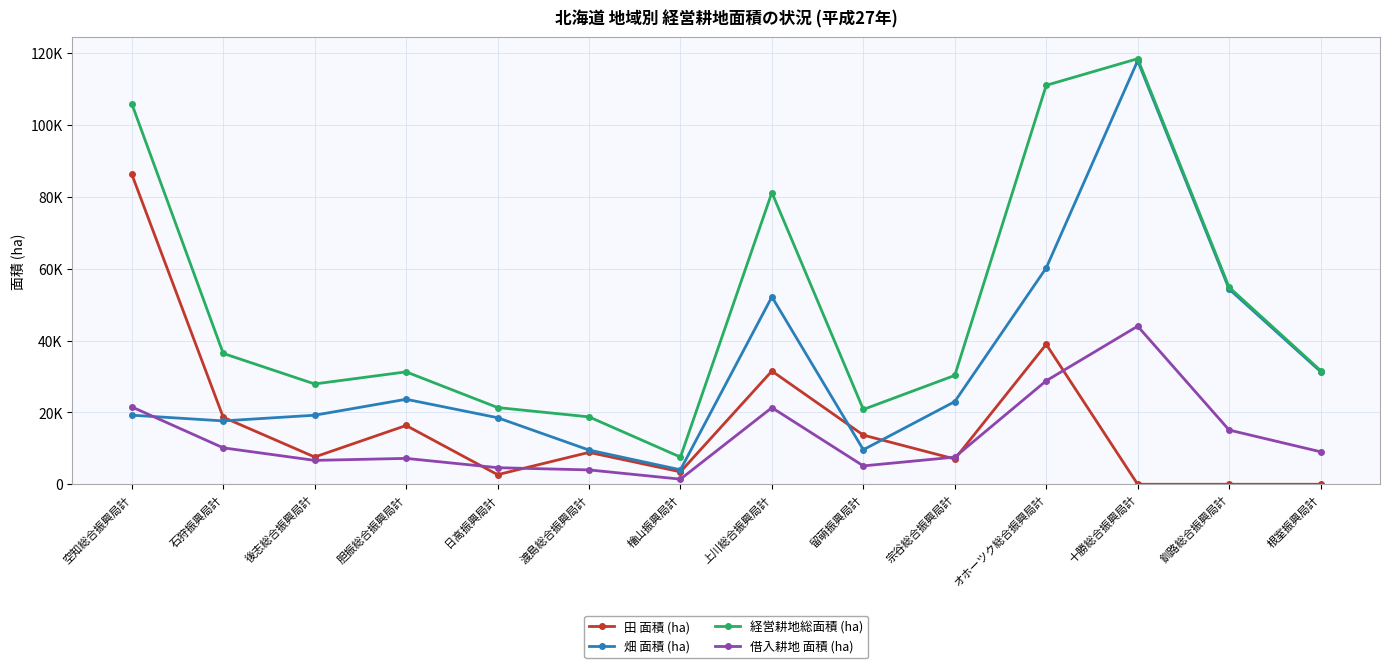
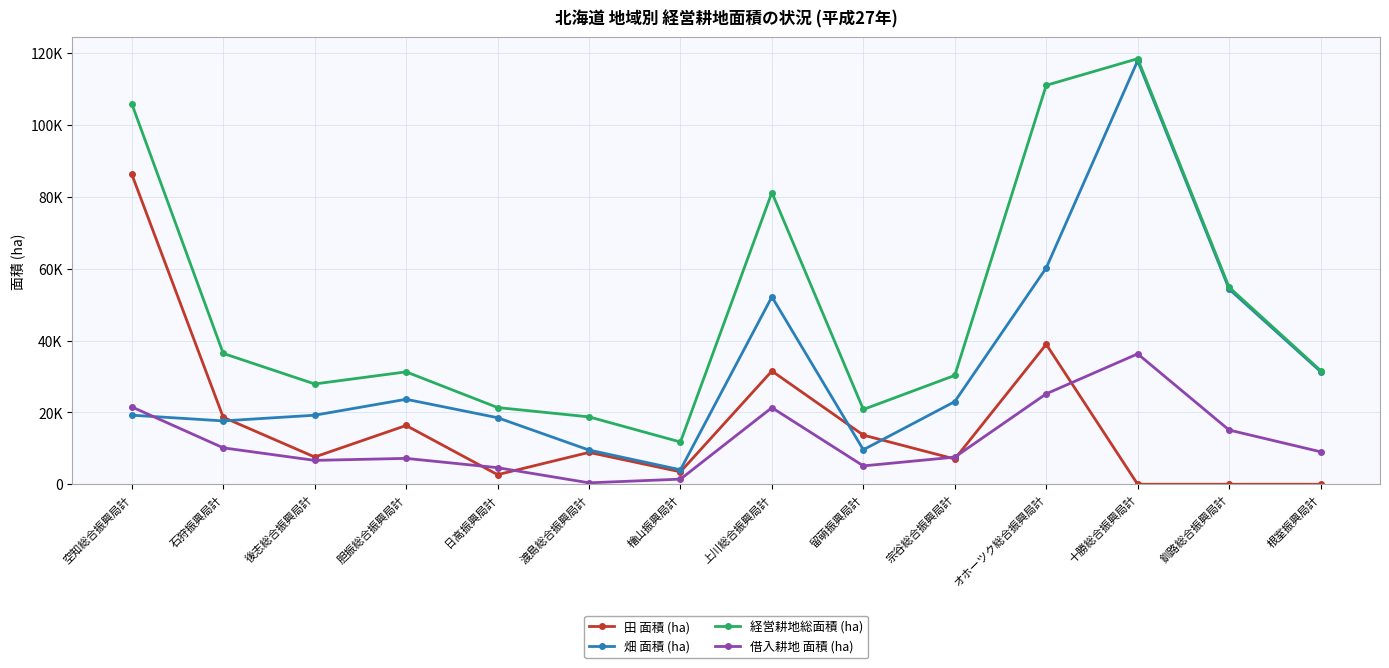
  {
    "田 面積 (ha)": {
      "空知総合振興局計": 86000,
      "石狩振興局計": 19000,
      "後志総合振興局計": 8000,
      "胆振総合振興局計": 16000,
      "日高振興局計": 3000,
      "上川総合振興局計": 32000,
      "留萌振興局計": 14000,
      "オホーツク総合振興局計": 39000,
      "十勝総合振興局計": 0,
      "釧路総合振興局計": 0,
      "根室振興局計": 0
    },
    "畑 面積 (ha)": {
      "空知総合振興局計": 19000,
      "石狩振興局計": 18000,
      "後志総合振興局計": 19000,
      "胆振総合振興局計": 24000,
      "日高振興局計": 19000,
      "上川総合振興局計": 52000,
      "留萌振興局計": 10000,
      "宗谷総合振興局計": 23000,
      "オホーツク総合振興局計": 60000
    },
    "経営耕地総面積 (ha)": {
      "空知総合振興局計": 106000,
      "石狩振興局計": 36000,
      "後志総合振興局計": 28000,
      "胆振総合振興局計": 31000,
      "日高振興局計": 21000,
      "渡島総合振興局計": 19000,
-     "檜山振興局計": 8000,
+     "檜山振興局計": 12000,
      "上川総合振興局計": 81000,
      "留萌振興局計": 21000,
      "宗谷総合振興局計": 30000,
      "オホーツク総合振興局計": 111000
    },
    "借入耕地 面積 (ha)": {
      "空知総合振興局計": 22000,
      "石狩振興局計": 10000,
      "後志総合振興局計": 7000,
      "胆振総合振興局計": 7000,
      "日高振興局計": 5000,
-     "渡島総合振興局計": 4000,
+     "渡島総合振興局計": 0,
      "檜山振興局計": 1000,
      "上川総合振興局計": 21000,
      "留萌振興局計": 5000,
-     "オホーツク総合振興局計": 29000,
-     "十勝総合振興局計": 44000,
+     "オホーツク総合振興局計": 25000,
+     "十勝総合振興局計": 36000,
      "釧路総合振興局計": 15000,
      "根室振興局計": 9000
    }
  }
